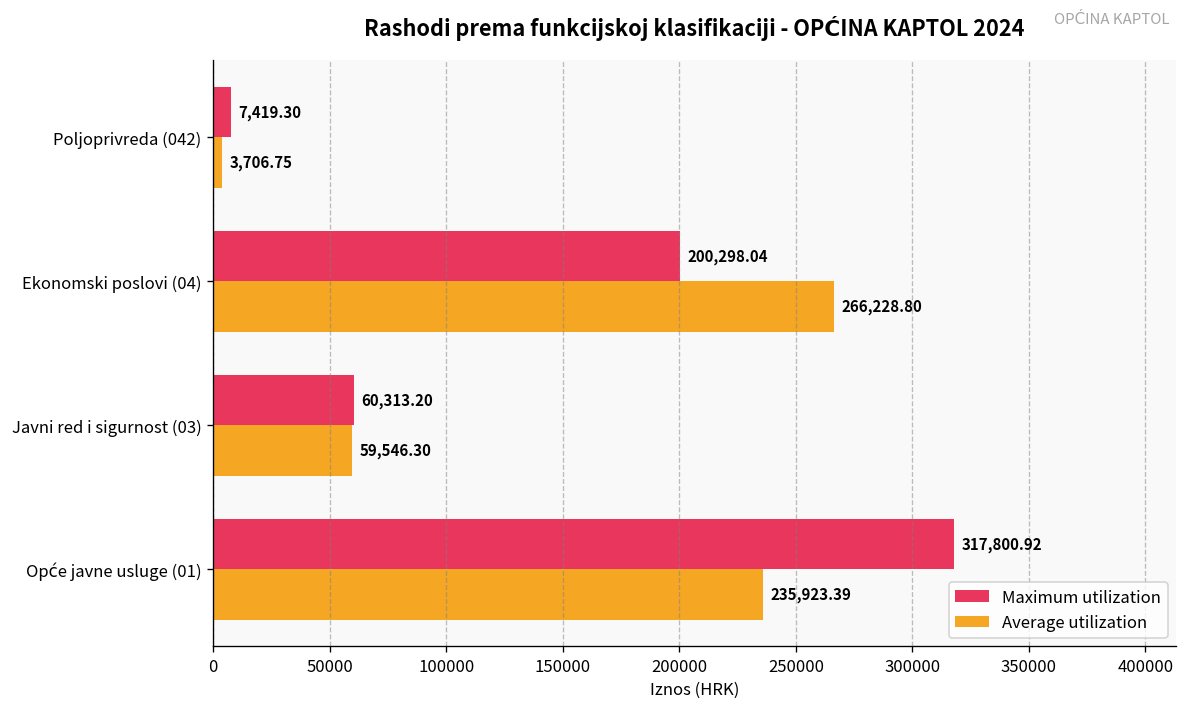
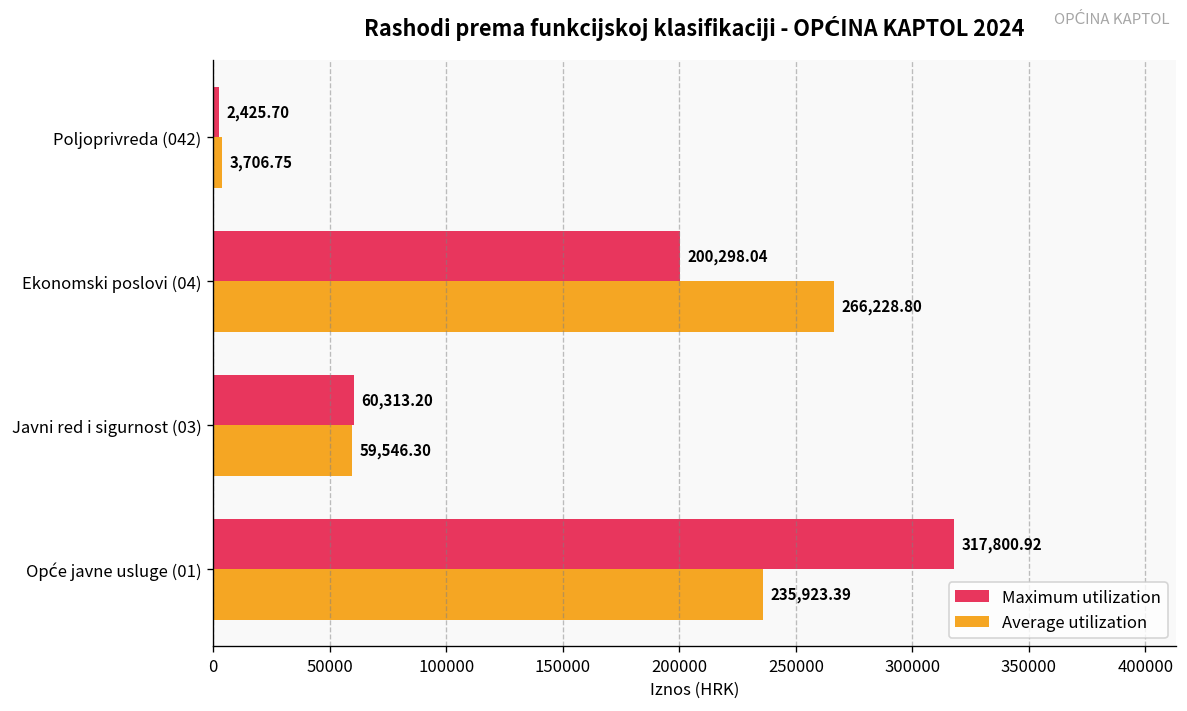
  {
    "Maximum utilization": {
-     "Poljoprivreda (042)": "7,419.30",
+     "Poljoprivreda (042)": "2,425.70",
      "Ekonomski poslovi (04)": "200,298.04",
      "Javni red i sigurnost (03)": "60,313.20",
      "Opće javne usluge (01)": "317,800.92"
    },
    "Average utilization": {
      "Poljoprivreda (042)": "3,706.75",
      "Ekonomski poslovi (04)": "266,228.80",
      "Javni red i sigurnost (03)": "59,546.30",
      "Opće javne usluge (01)": "235,923.39"
    }
  }
